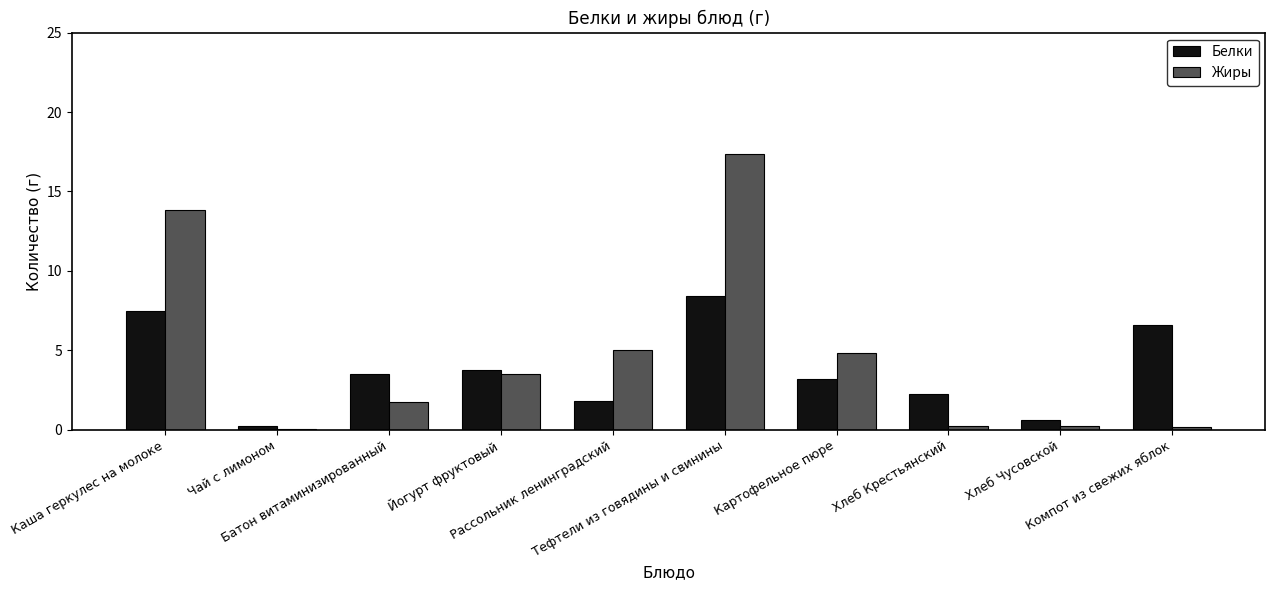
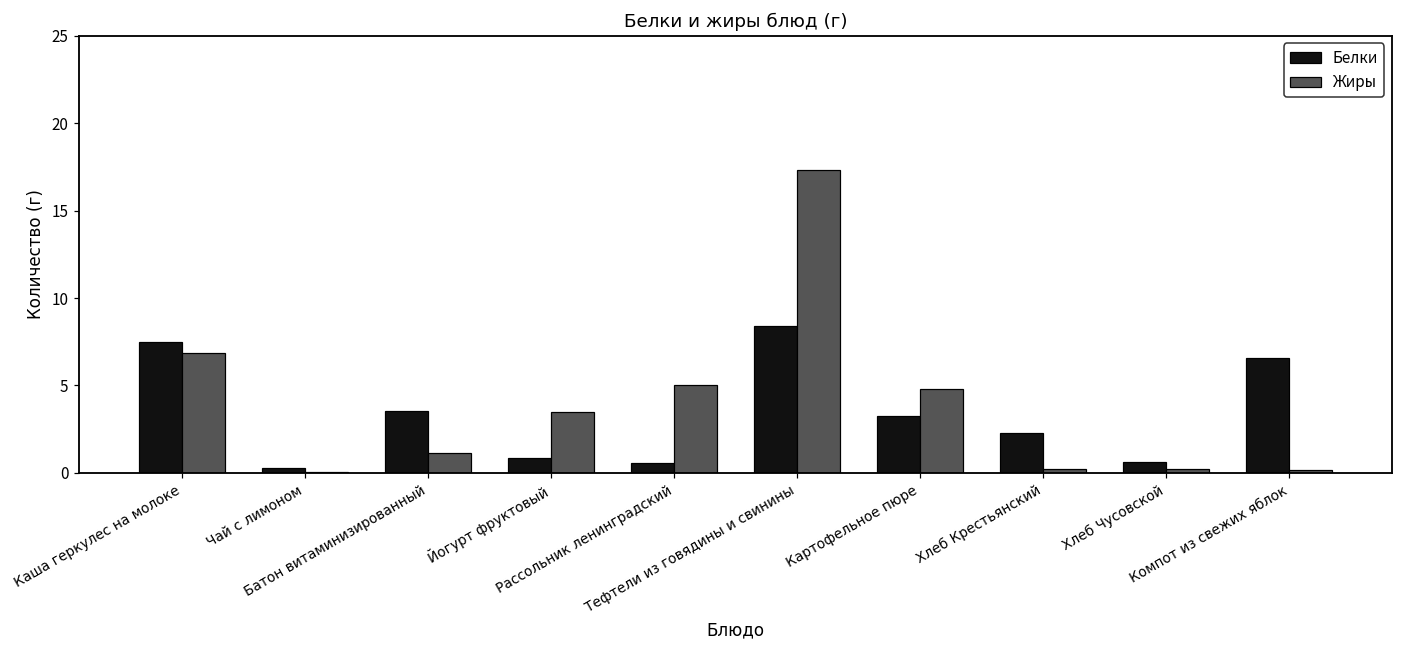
  {
    "Белки": {
      "Каша геркулес на молоке": 7.5,
      "Чай с лимоном": 0.3,
      "Батон витаминизированный": 3.5,
-     "Йогурт фруктовый": 3.8,
-     "Рассольник ленинградский": 1.8,
+     "Йогурт фруктовый": 0.8,
+     "Рассольник ленинградский": 0.6,
      "Тефтели из говядины и свинины": 8.4,
      "Картофельное пюре": 3.2,
      "Хлеб Крестьянский": 2.3,
      "Хлеб Чусовской": 0.6,
      "Компот из свежих яблок": 6.6
    },
    "Жиры": {
-     "Каша геркулес на молоке": 13.8,
-     "Батон витаминизированный": 1.8,
+     "Каша геркулес на молоке": 6.9,
+     "Батон витаминизированный": 1.2,
      "Йогурт фруктовый": 3.5,
      "Рассольник ленинградский": 5.0,
      "Тефтели из говядины и свинины": 17.3,
      "Картофельное пюре": 4.8,
      "Хлеб Крестьянский": 0.2,
      "Хлеб Чусовской": 0.2,
      "Компот из свежих яблок": 0.2
    }
  }
